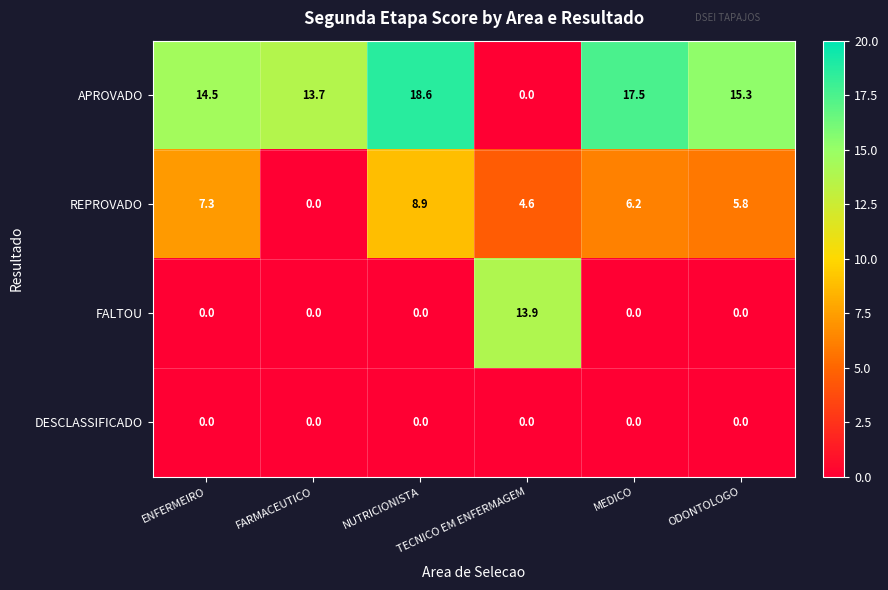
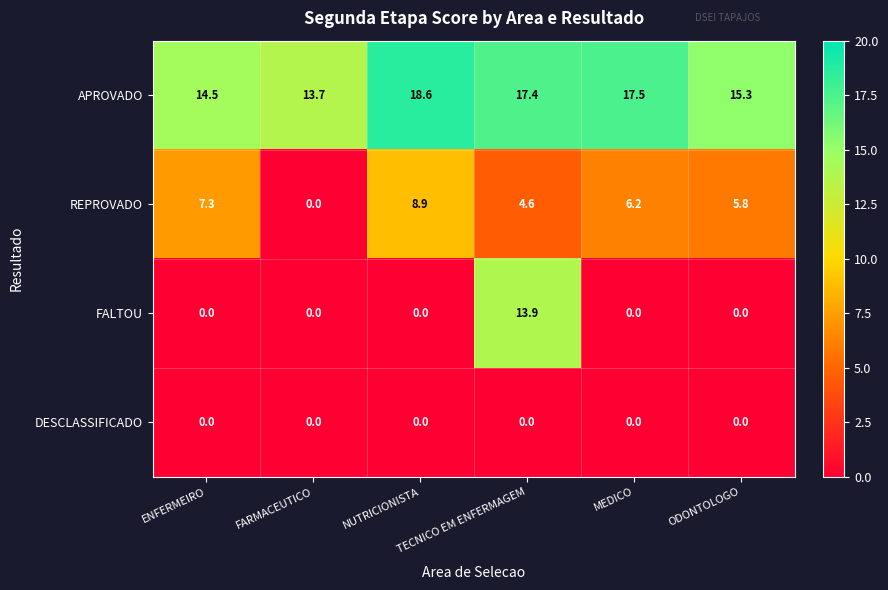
  {
    "APROVADO": {
      "ENFERMEIRO": 14.5,
      "FARMACEUTICO": 13.7,
      "NUTRICIONISTA": 18.6,
-     "TECNICO EM ENFERMAGEM": 0.0,
+     "TECNICO EM ENFERMAGEM": 17.4,
      "MEDICO": 17.5,
      "ODONTOLOGO": 15.3
    },
    "REPROVADO": {
      "ENFERMEIRO": 7.3,
      "FARMACEUTICO": 0.0,
      "NUTRICIONISTA": 8.9,
      "TECNICO EM ENFERMAGEM": 4.6,
      "MEDICO": 6.2,
      "ODONTOLOGO": 5.8
    },
    "FALTOU": {
      "ENFERMEIRO": 0.0,
      "FARMACEUTICO": 0.0,
      "NUTRICIONISTA": 0.0,
      "TECNICO EM ENFERMAGEM": 13.9,
      "MEDICO": 0.0,
      "ODONTOLOGO": 0.0
    },
    "DESCLASSIFICADO": {
      "ENFERMEIRO": 0.0,
      "FARMACEUTICO": 0.0,
      "NUTRICIONISTA": 0.0,
      "TECNICO EM ENFERMAGEM": 0.0,
      "MEDICO": 0.0,
      "ODONTOLOGO": 0.0
    }
  }
